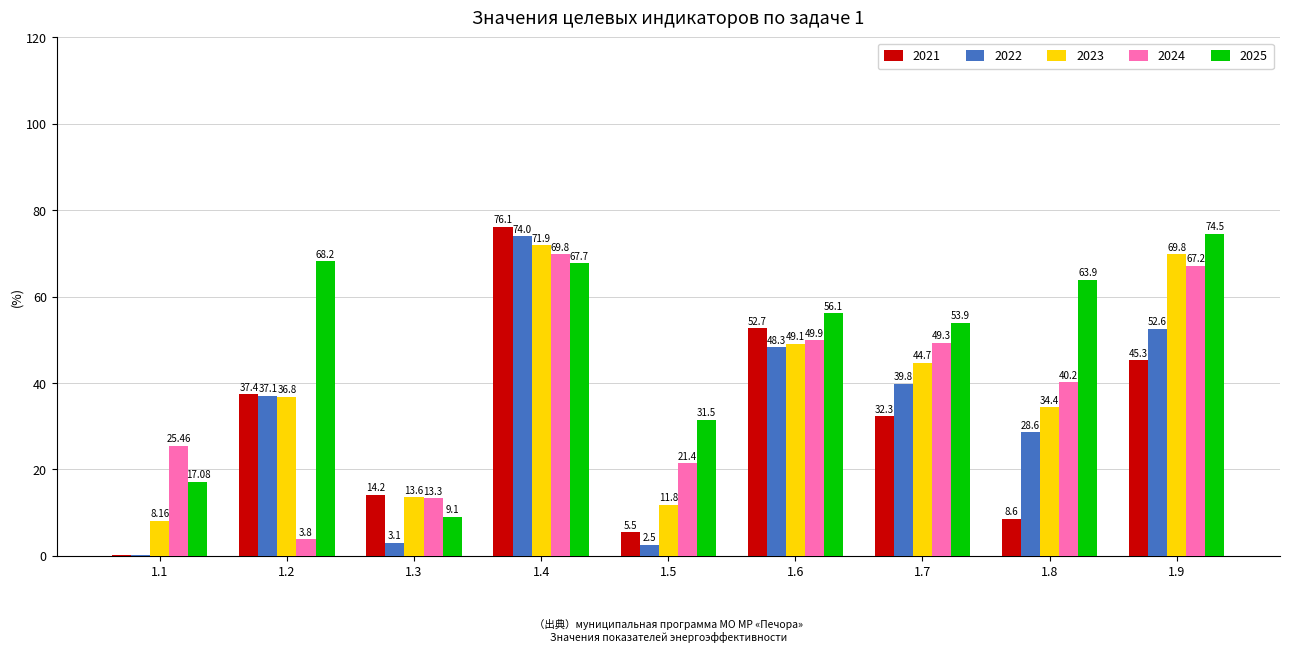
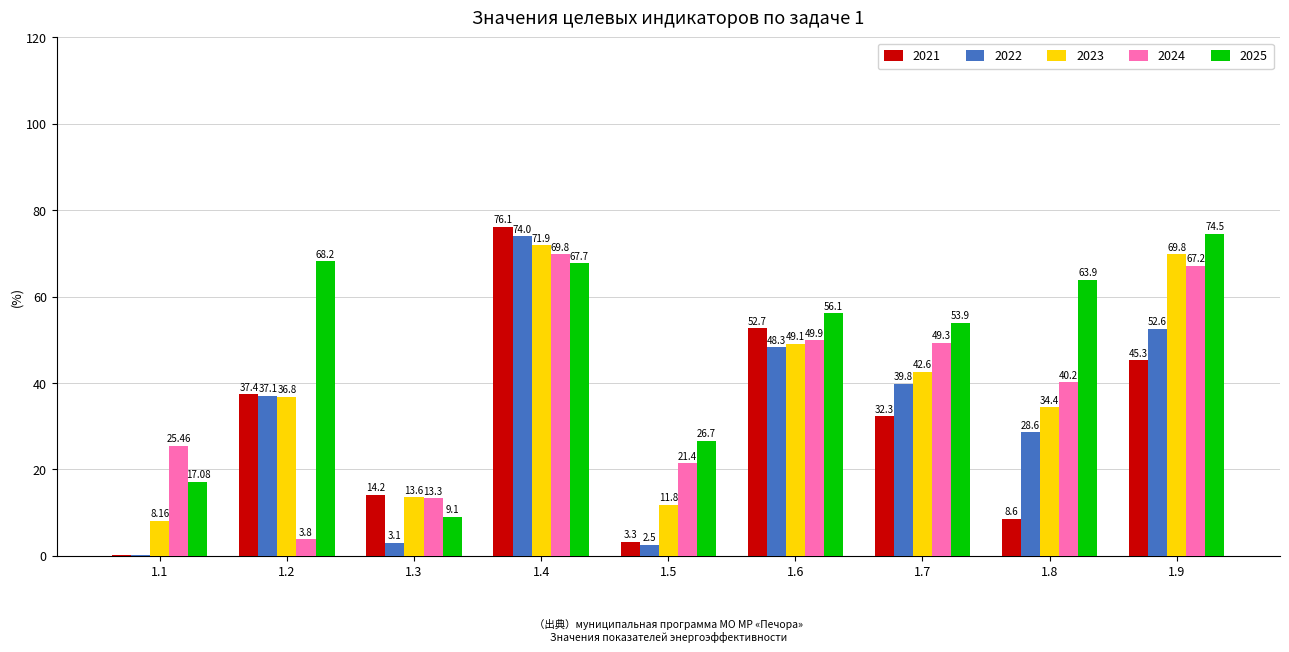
  {
    "2021": {
      "1.2": 37.4,
      "1.3": 14.2,
      "1.4": 76.1,
-     "1.5": 5.5,
+     "1.5": 3.3,
      "1.6": 52.7,
      "1.7": 32.3,
      "1.8": 8.6,
      "1.9": 45.3
    },
    "2022": {
      "1.2": 37.1,
      "1.3": 3.1,
      "1.4": 74.0,
      "1.5": 2.5,
      "1.6": 48.3,
      "1.7": 39.8,
      "1.8": 28.6,
      "1.9": 52.6
    },
    "2023": {
      "1.1": 8.16,
      "1.2": 36.8,
      "1.3": 13.6,
      "1.4": 71.9,
      "1.5": 11.8,
      "1.6": 49.1,
-     "1.7": 44.7,
+     "1.7": 42.6,
      "1.8": 34.4,
      "1.9": 69.8
    },
    "2024": {
      "1.1": 25.46,
      "1.2": 3.8,
      "1.3": 13.3,
      "1.4": 69.8,
      "1.5": 21.4,
      "1.6": 49.9,
      "1.7": 49.3,
      "1.8": 40.2,
      "1.9": 67.2
    },
    "2025": {
      "1.1": 17.08,
      "1.2": 68.2,
      "1.3": 9.1,
      "1.4": 67.7,
-     "1.5": 31.5,
+     "1.5": 26.7,
      "1.6": 56.1,
      "1.7": 53.9,
      "1.8": 63.9,
      "1.9": 74.5
    }
  }
